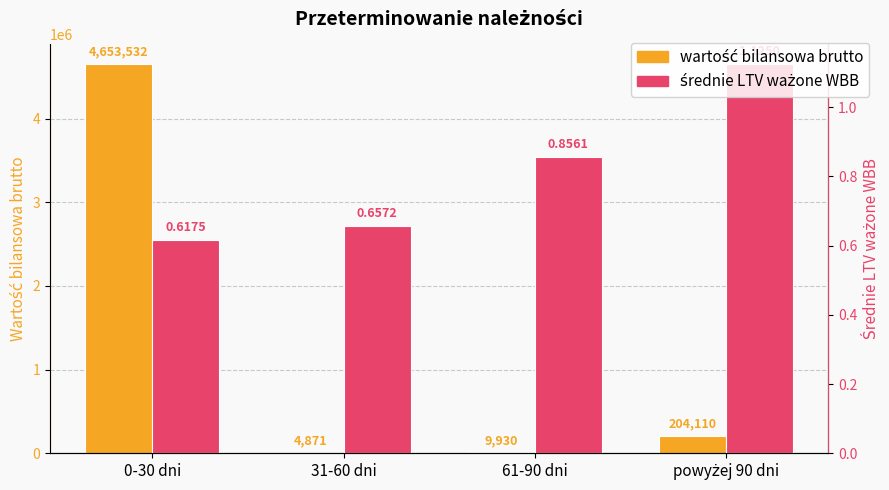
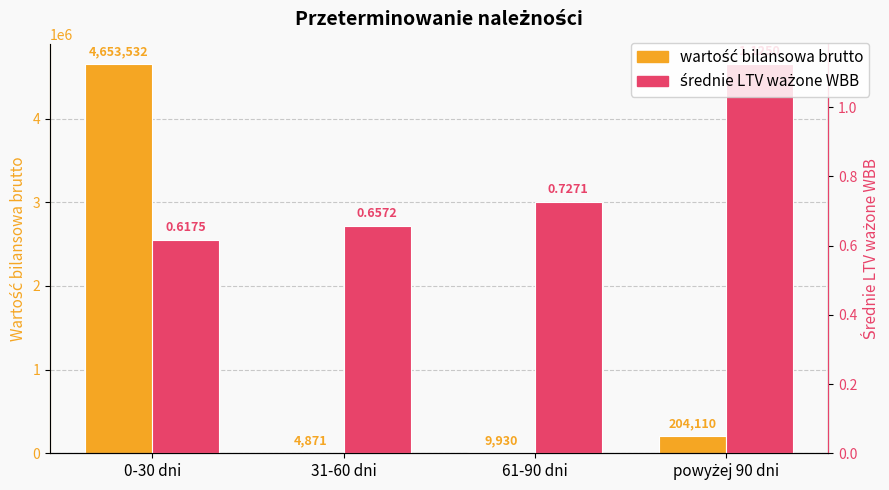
  {
    "wartość bilansowa brutto": {
      "0-30 dni": "4,653,532",
      "31-60 dni": "4,871",
      "61-90 dni": "9,930",
      "powyżej 90 dni": "204,110"
    },
    "średnie LTV ważone WBB": {
      "0-30 dni": "0.6175",
      "31-60 dni": "0.6572",
-     "61-90 dni": "0.8561"
+     "61-90 dni": "0.7271"
    }
  }
